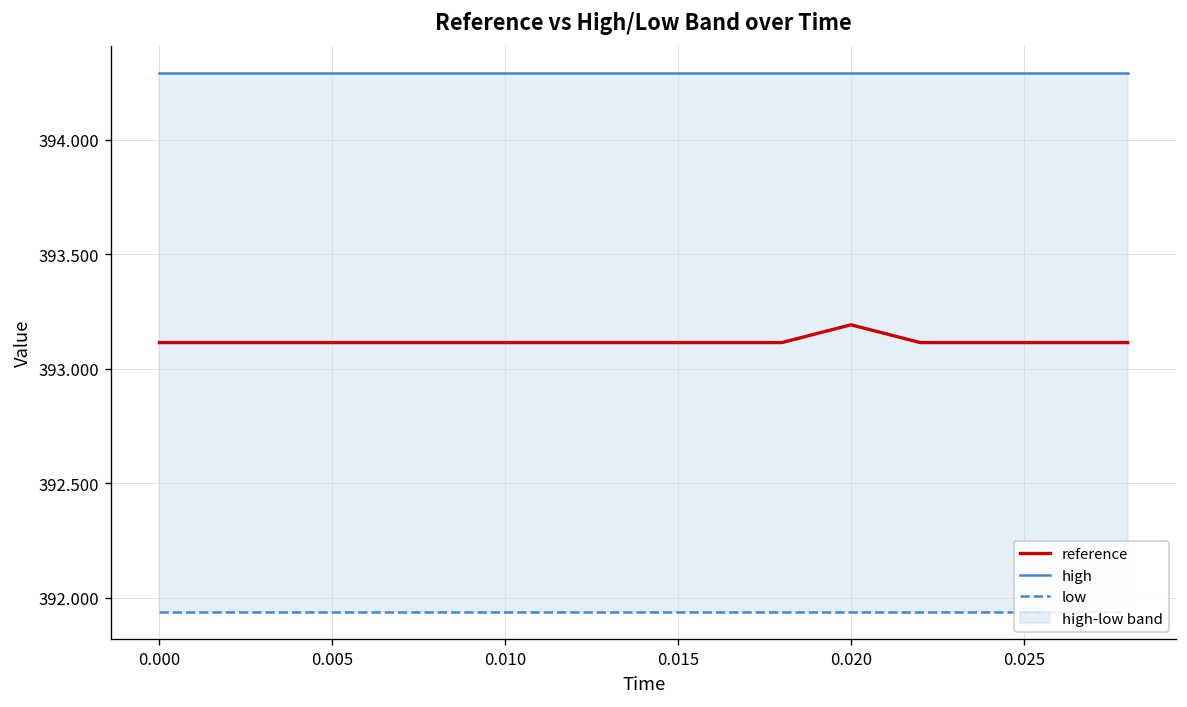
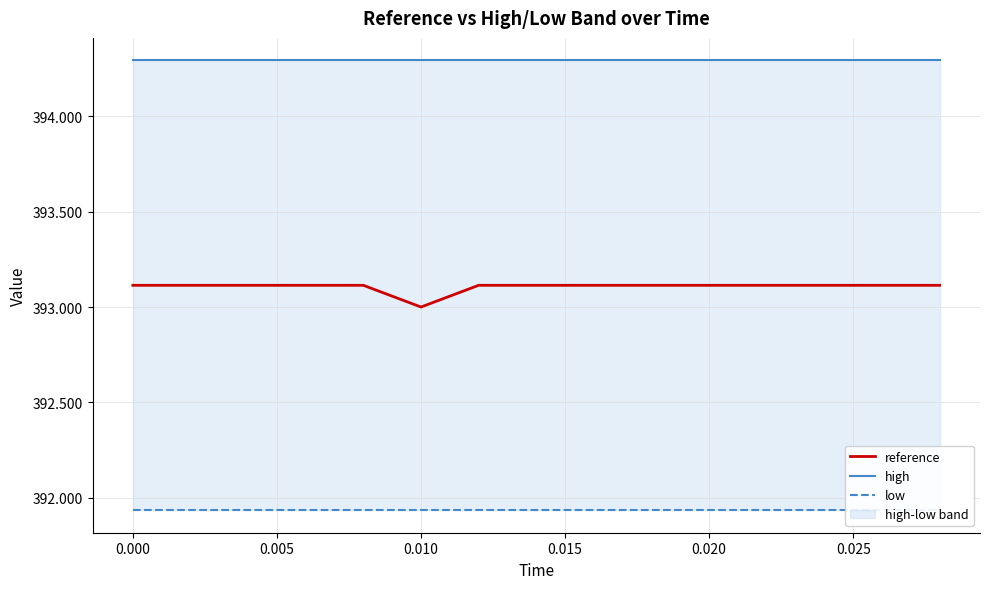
  {
    "reference": {
      "0.000": 393.11,
-     "0.010": 393.11,
-     "0.020": 393.19
+     "0.010": 393.00,
+     "0.020": 393.11
    },
    "high-low band": {
      "0.000": 394.29,
      "0.010": 394.29,
      "0.020": 394.29
    },
    "low": {
      "0.000": 391.94,
      "0.010": 391.94,
      "0.020": 391.94
    }
  }
